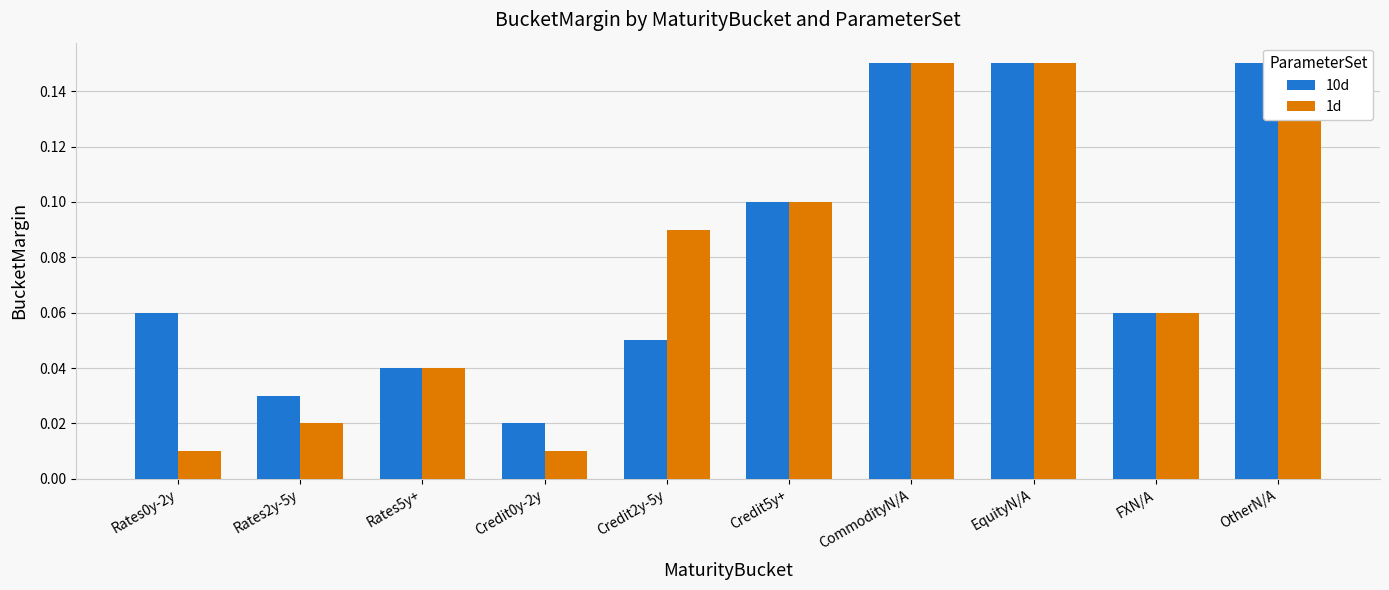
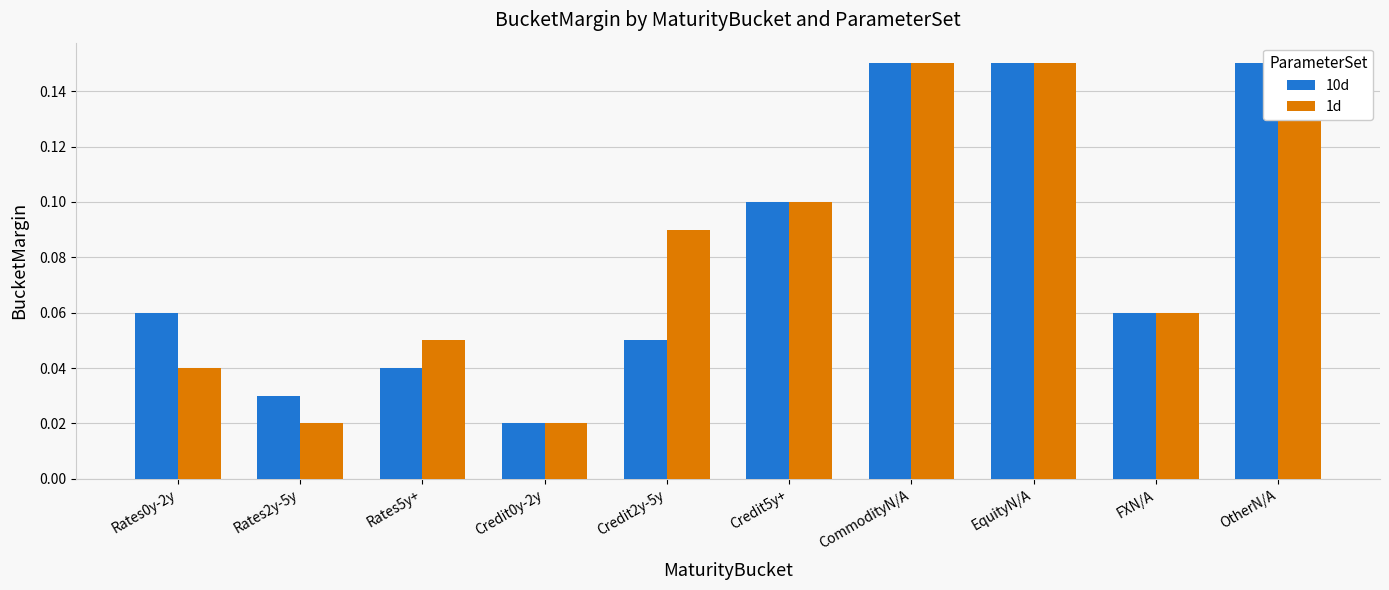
  {
    "10d": {
      "Rates0y-2y": 0.06,
      "Rates2y-5y": 0.03,
      "Rates5y+": 0.04,
      "Credit0y-2y": 0.02,
      "Credit2y-5y": 0.05,
      "Credit5y+": 0.10,
      "CommodityN/A": 0.15,
      "EquityN/A": 0.15,
      "FXN/A": 0.06,
      "OtherN/A": 0.15
    },
    "1d": {
-     "Rates0y-2y": 0.01,
+     "Rates0y-2y": 0.04,
      "Rates2y-5y": 0.02,
-     "Rates5y+": 0.04,
-     "Credit0y-2y": 0.01,
+     "Rates5y+": 0.05,
+     "Credit0y-2y": 0.02,
      "Credit2y-5y": 0.09,
      "Credit5y+": 0.10,
      "CommodityN/A": 0.15,
      "EquityN/A": 0.15,
      "FXN/A": 0.06
    }
  }
